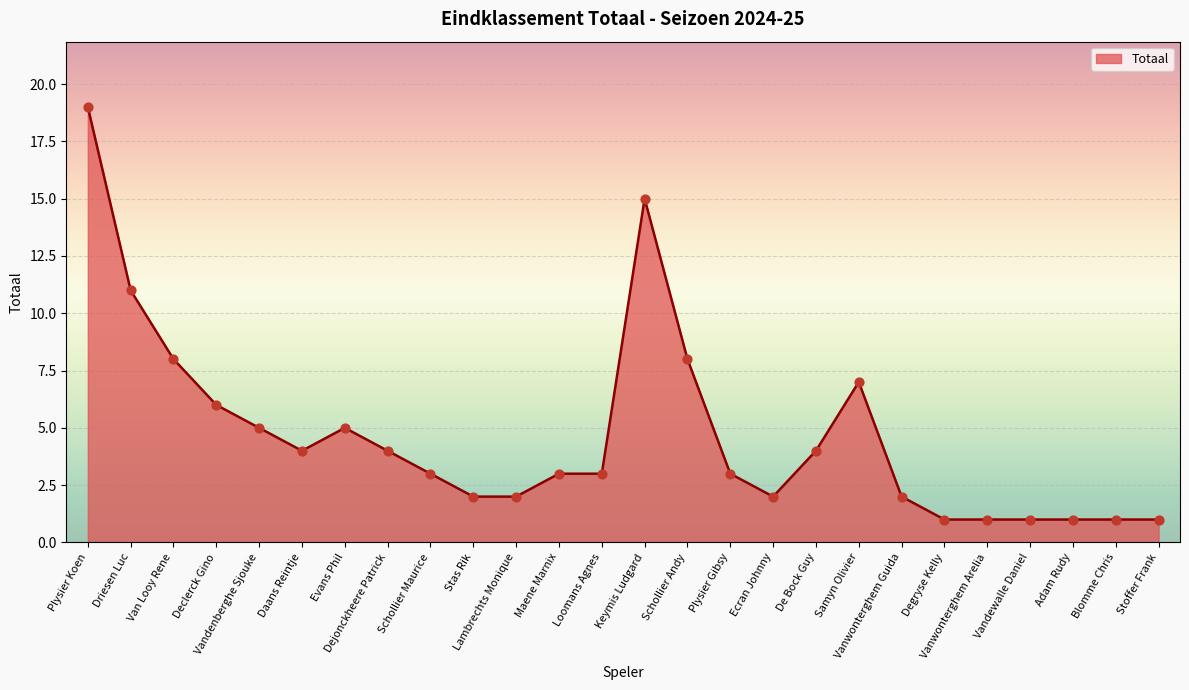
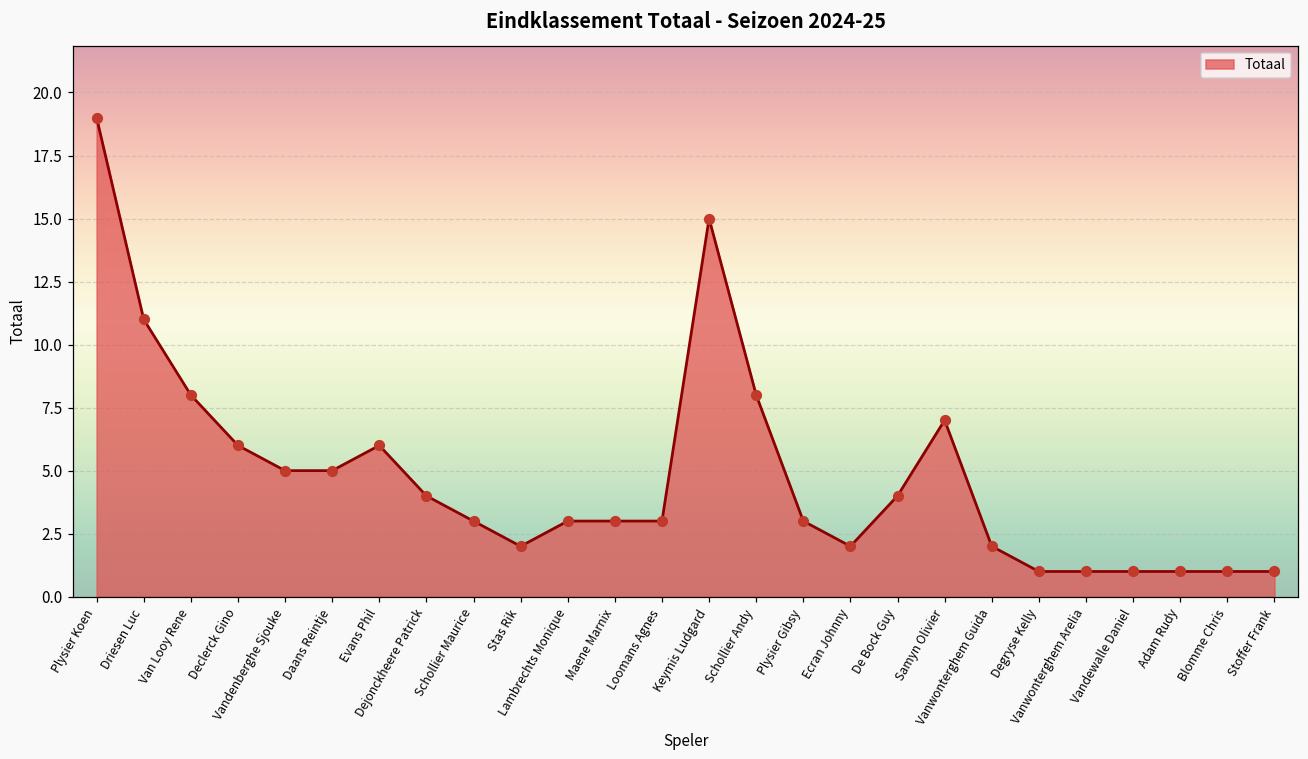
  {
    "Plysier Koen": 19,
    "Driesen Luc": 11,
    "Van Looy Rene": 8,
    "Declerck Gino": 6,
    "Vandenberghe Sjouke": 5,
-   "Daans Reintje": 4,
-   "Evans Phil": 5,
+   "Daans Reintje": 5,
+   "Evans Phil": 6,
    "Dejonckheere Patrick": 4,
    "Schollier Maurice": 3,
    "Stas Rik": 2,
-   "Lambrechts Monique": 2,
+   "Lambrechts Monique": 3,
    "Maene Marnix": 3,
    "Loomans Agnes": 3,
    "Keymis Ludgard": 15,
    "Schollier Andy": 8,
    "Plysier Gibsy": 3,
    "Ecran Johnny": 2,
    "De Bock Guy": 4,
    "Samyn Olivier": 7,
    "Vanwonterghem Guida": 2,
    "Degryse Kelly": 1,
    "Vanwonterghem Arelia": 1,
    "Vandewalle Daniel": 1,
    "Adam Rudy": 1,
    "Blomme Chris": 1,
    "Stoffer Frank": 1
  }
